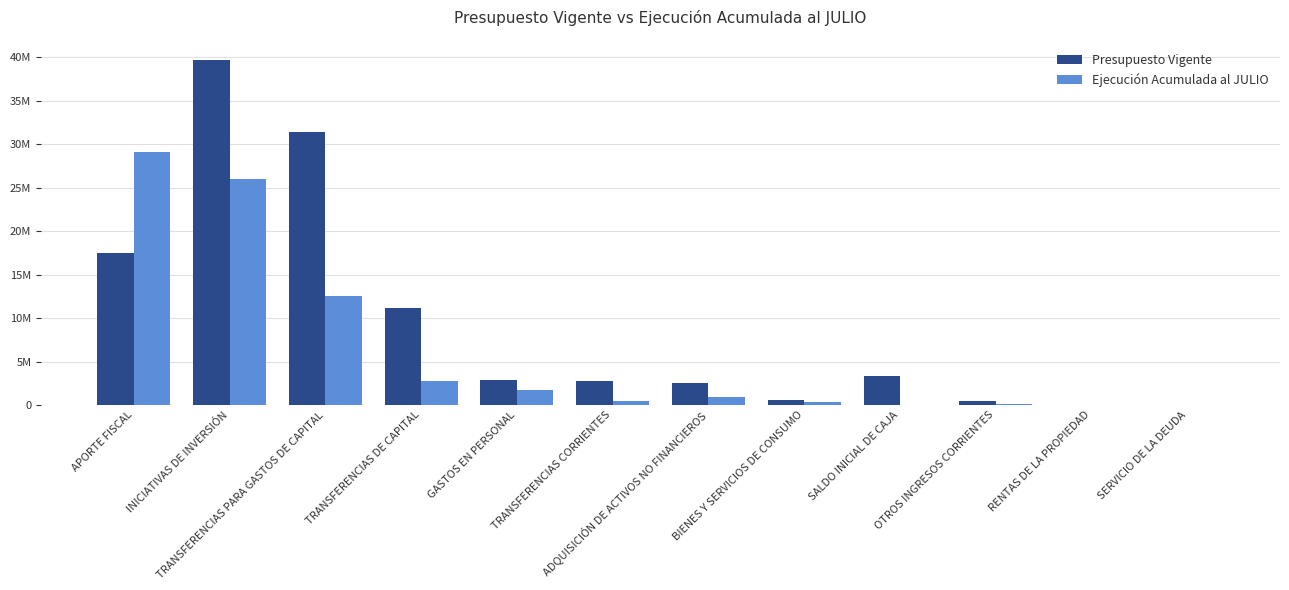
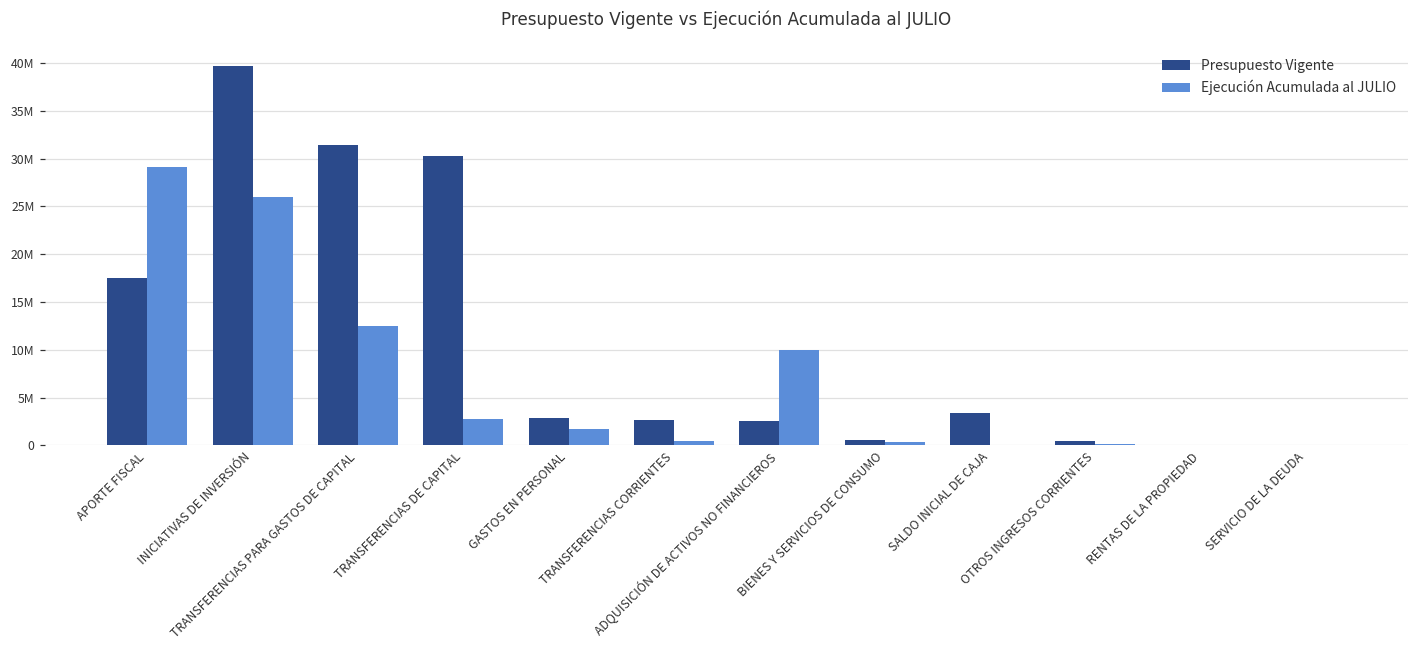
  {
    "Presupuesto Vigente": {
      "APORTE FISCAL": 17000000,
      "INICIATIVAS DE INVERSIÓN": 40000000,
      "TRANSFERENCIAS PARA GASTOS DE CAPITAL": 31000000,
-     "TRANSFERENCIAS DE CAPITAL": 11000000,
+     "TRANSFERENCIAS DE CAPITAL": 30000000,
      "GASTOS EN PERSONAL": 3000000,
      "TRANSFERENCIAS CORRIENTES": 3000000,
      "ADQUISICIÓN DE ACTIVOS NO FINANCIEROS": 3000000,
      "BIENES Y SERVICIOS DE CONSUMO": 1000000,
      "SALDO INICIAL DE CAJA": 3000000,
      "OTROS INGRESOS CORRIENTES": 0
    },
    "Ejecución Acumulada al JULIO": {
      "APORTE FISCAL": 29000000,
      "INICIATIVAS DE INVERSIÓN": 26000000,
      "TRANSFERENCIAS PARA GASTOS DE CAPITAL": 13000000,
      "TRANSFERENCIAS DE CAPITAL": 3000000,
      "GASTOS EN PERSONAL": 2000000,
      "TRANSFERENCIAS CORRIENTES": 0,
-     "ADQUISICIÓN DE ACTIVOS NO FINANCIEROS": 1000000,
+     "ADQUISICIÓN DE ACTIVOS NO FINANCIEROS": 10000000,
      "BIENES Y SERVICIOS DE CONSUMO": 0,
      "SALDO INICIAL DE CAJA": 0,
      "SERVICIO DE LA DEUDA": 0
    }
  }
